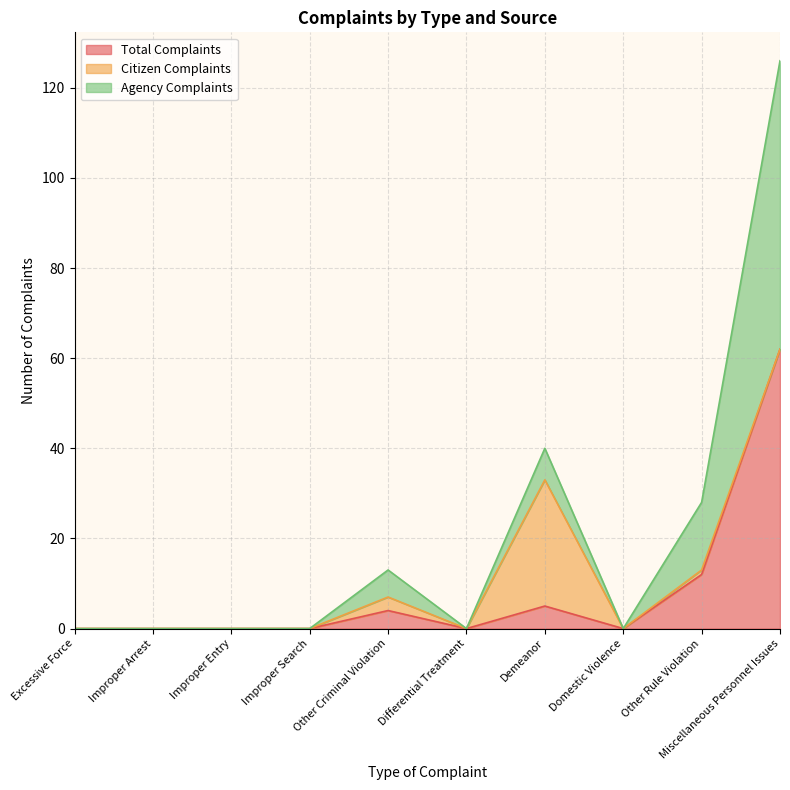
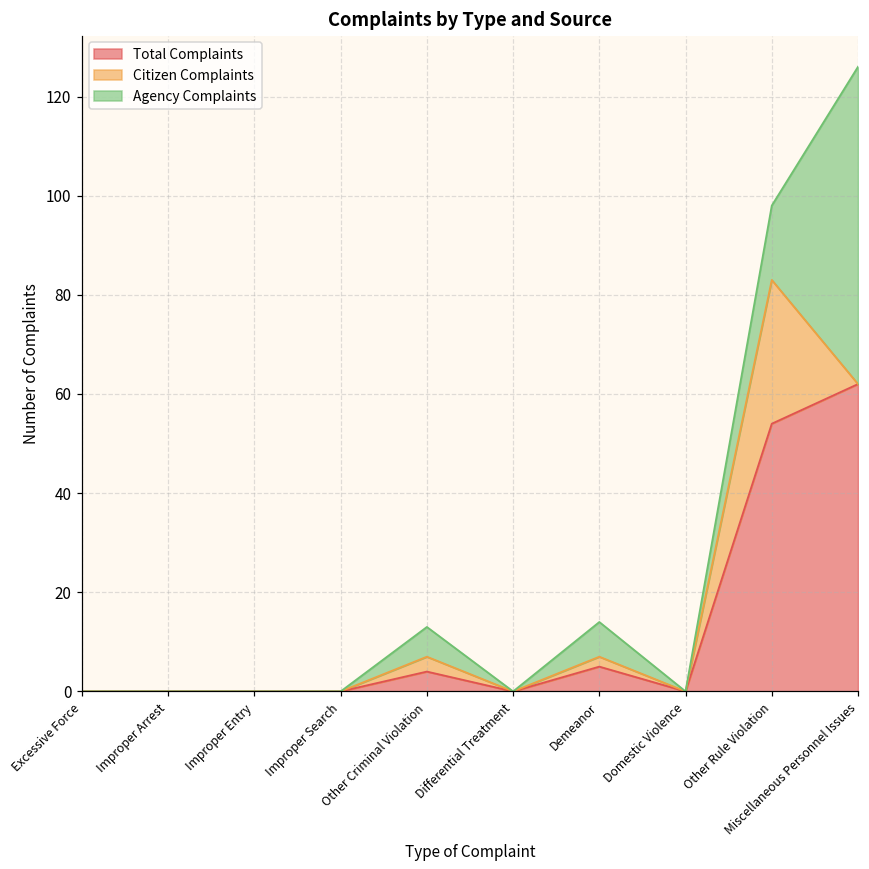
  {
    "Total Complaints": {
      "Other Criminal Violation": 4,
      "Demeanor": 5,
-     "Other Rule Violation": 12
+     "Other Rule Violation": 54
    },
    "Citizen Complaints": {
      "Other Criminal Violation": 3,
-     "Demeanor": 28,
-     "Other Rule Violation": 1
+     "Demeanor": 2,
+     "Other Rule Violation": 29
    },
    "Agency Complaints": {
      "Other Criminal Violation": 6,
      "Demeanor": 7,
      "Other Rule Violation": 15,
      "Miscellaneous Personnel Issues": 64
    }
  }
